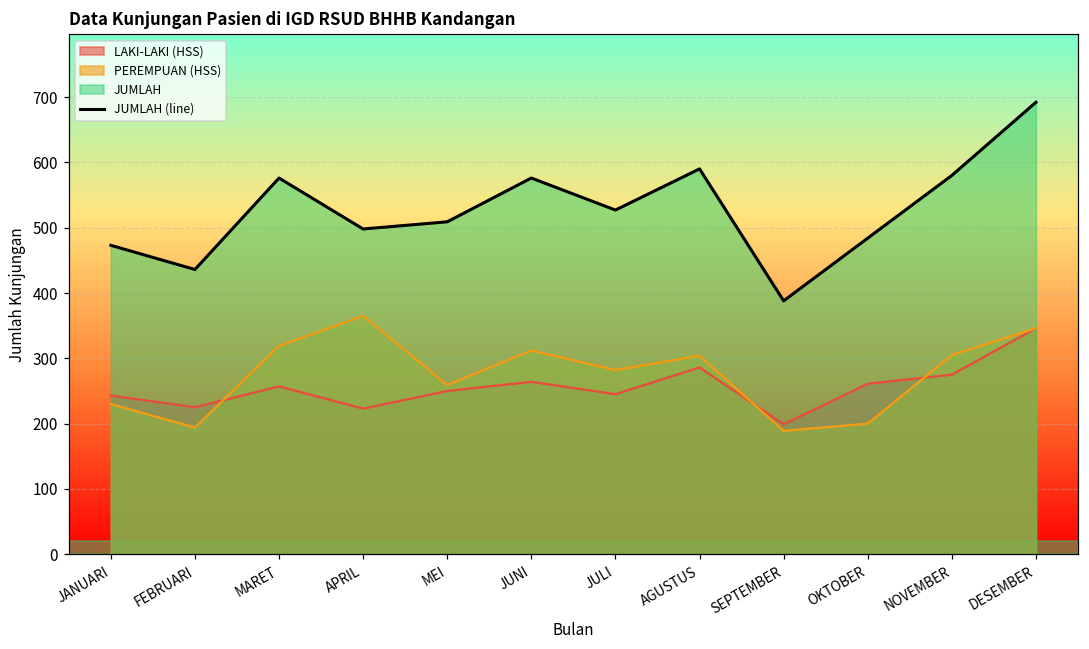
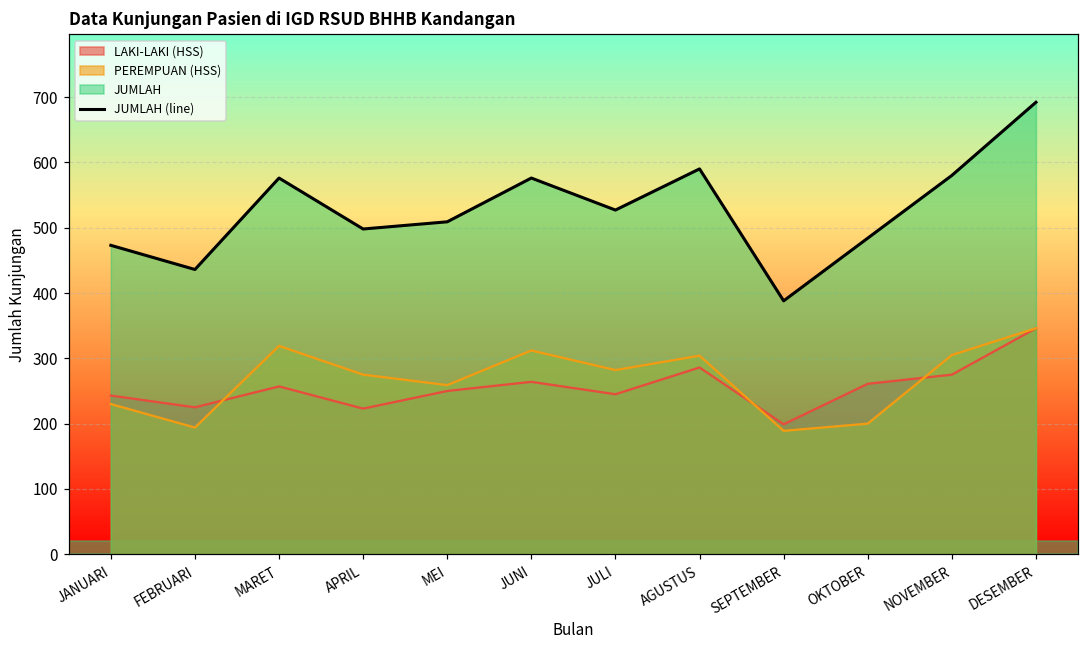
  {
    "LAKI-LAKI (HSS)": {
      "JANUARI": 240,
      "FEBRUARI": 230,
      "MARET": 260,
      "APRIL": 220,
      "MEI": 250,
      "JUNI": 260,
      "JULI": 250,
      "AGUSTUS": 290,
      "SEPTEMBER": 200,
      "OKTOBER": 260,
      "NOVEMBER": 280
    },
    "PEREMPUAN (HSS)": {
      "JANUARI": 230,
      "FEBRUARI": 190,
      "MARET": 320,
-     "APRIL": 370,
+     "APRIL": 280,
      "MEI": 260,
      "JUNI": 310,
      "JULI": 280,
      "AGUSTUS": 300,
      "SEPTEMBER": 190,
      "OKTOBER": 200,
      "NOVEMBER": 310
    },
    "JUMLAH": {
      "JANUARI": 470,
      "FEBRUARI": 440,
      "MARET": 580,
      "APRIL": 500,
      "MEI": 510,
      "JUNI": 580,
      "JULI": 530,
      "AGUSTUS": 590,
      "SEPTEMBER": 390,
      "OKTOBER": 480,
      "NOVEMBER": 580,
      "DESEMBER": 690
    }
  }
